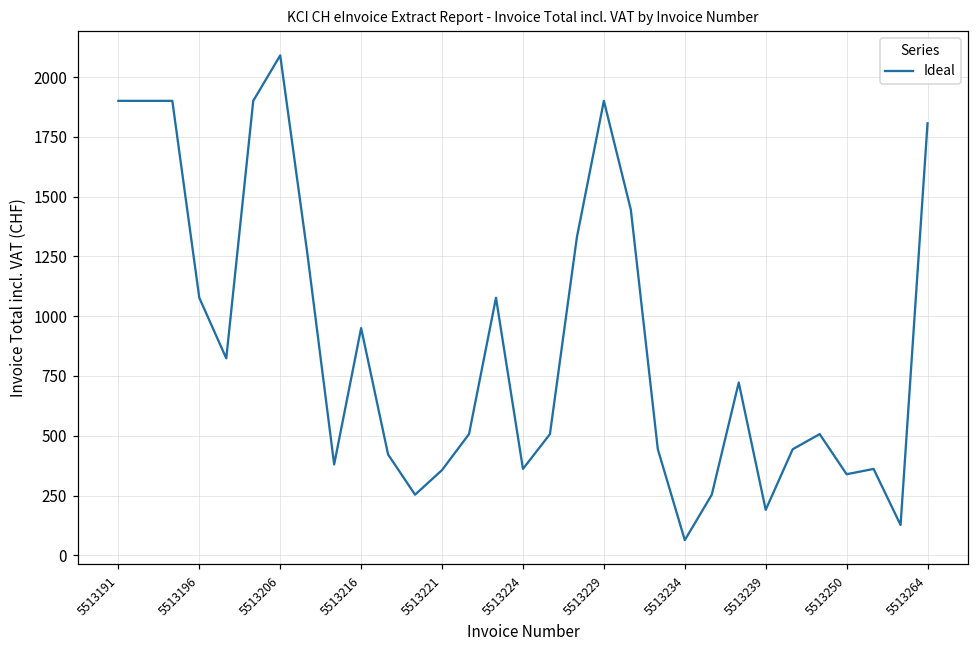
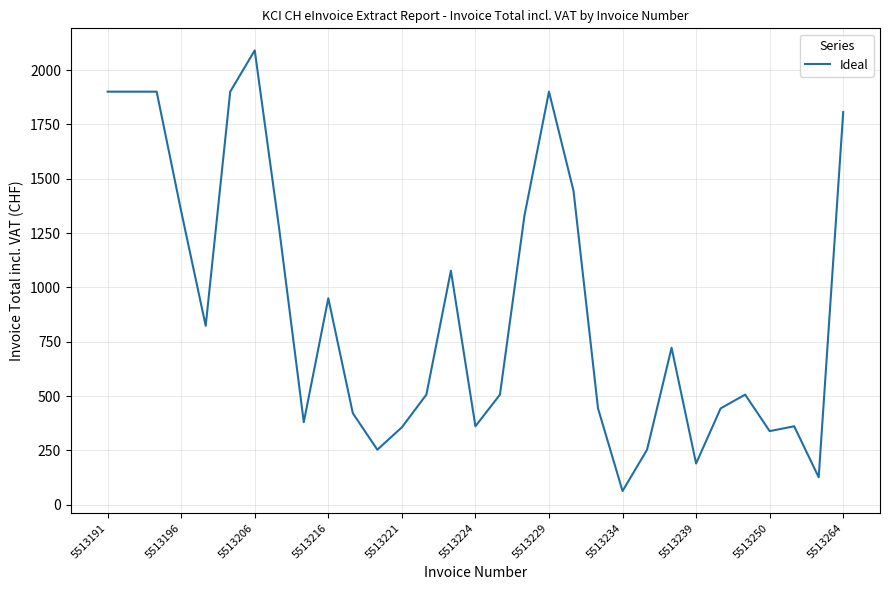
  {
    "5513191": 1900,
-   "5513196": 1080,
+   "5513196": 1350,
    "5513206": 2090,
    "5513216": 950,
    "5513221": 360,
    "5513224": 360,
    "5513229": 1900,
    "5513234": 60,
    "5513239": 190,
    "5513250": 340,
    "5513264": 1810
  }
